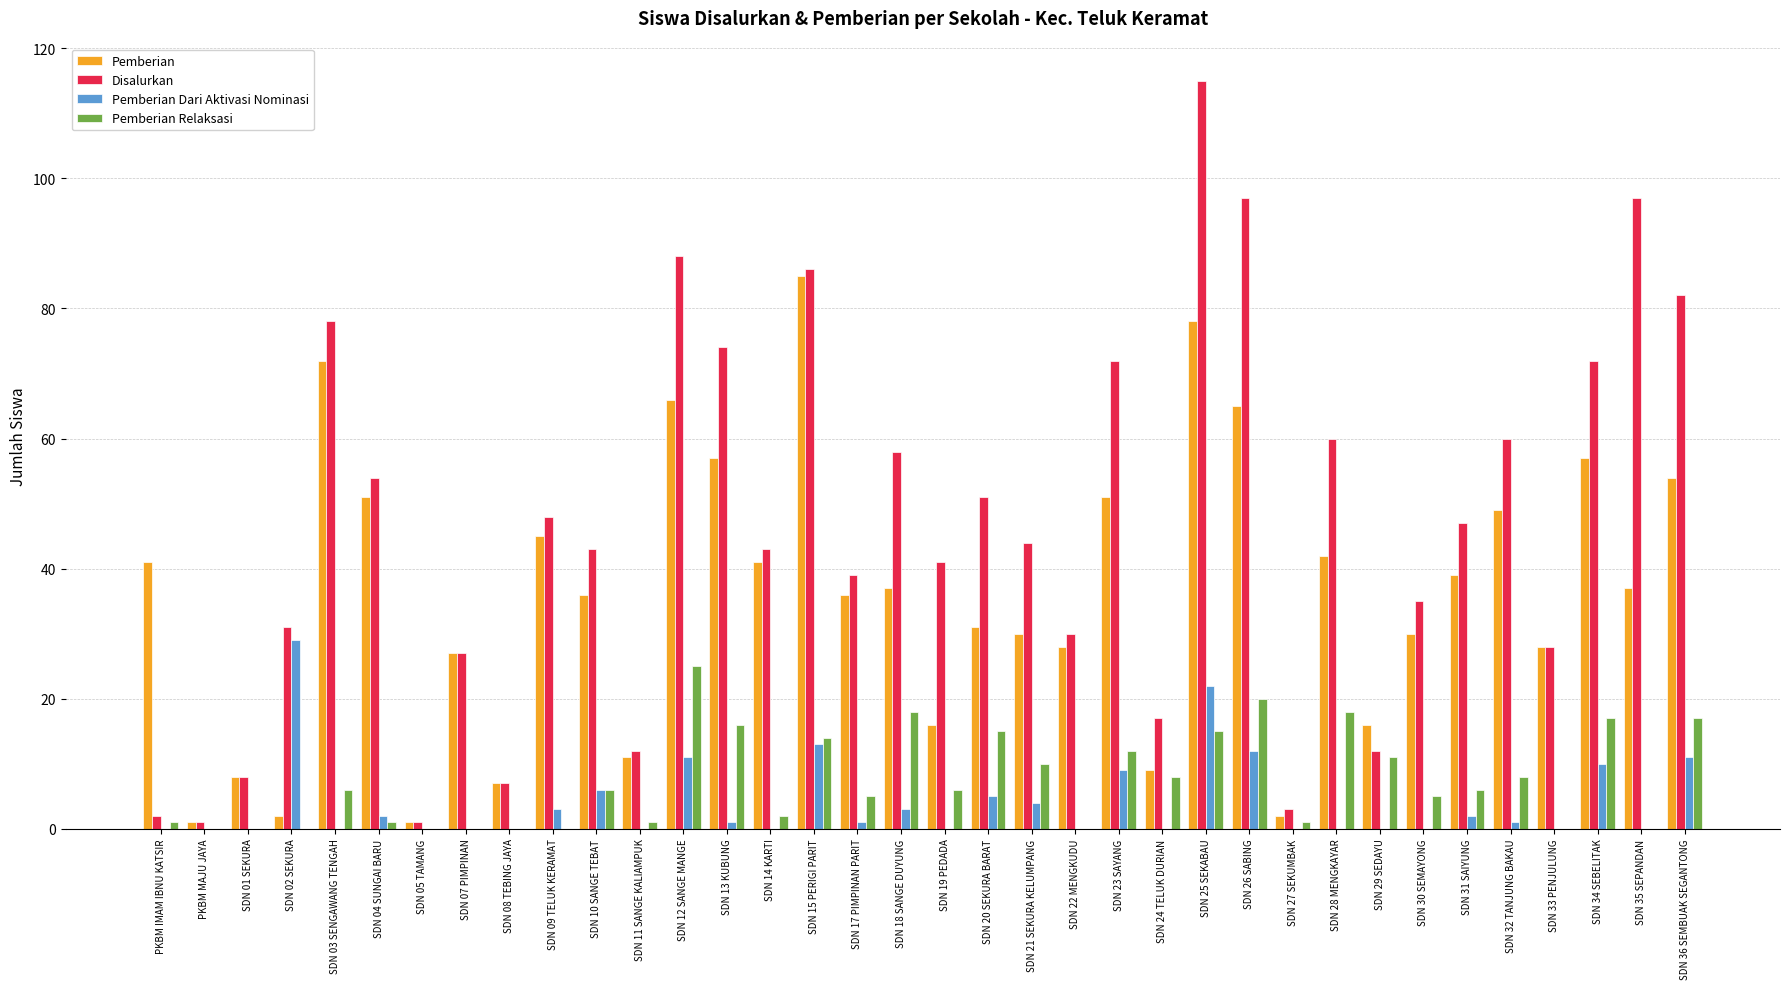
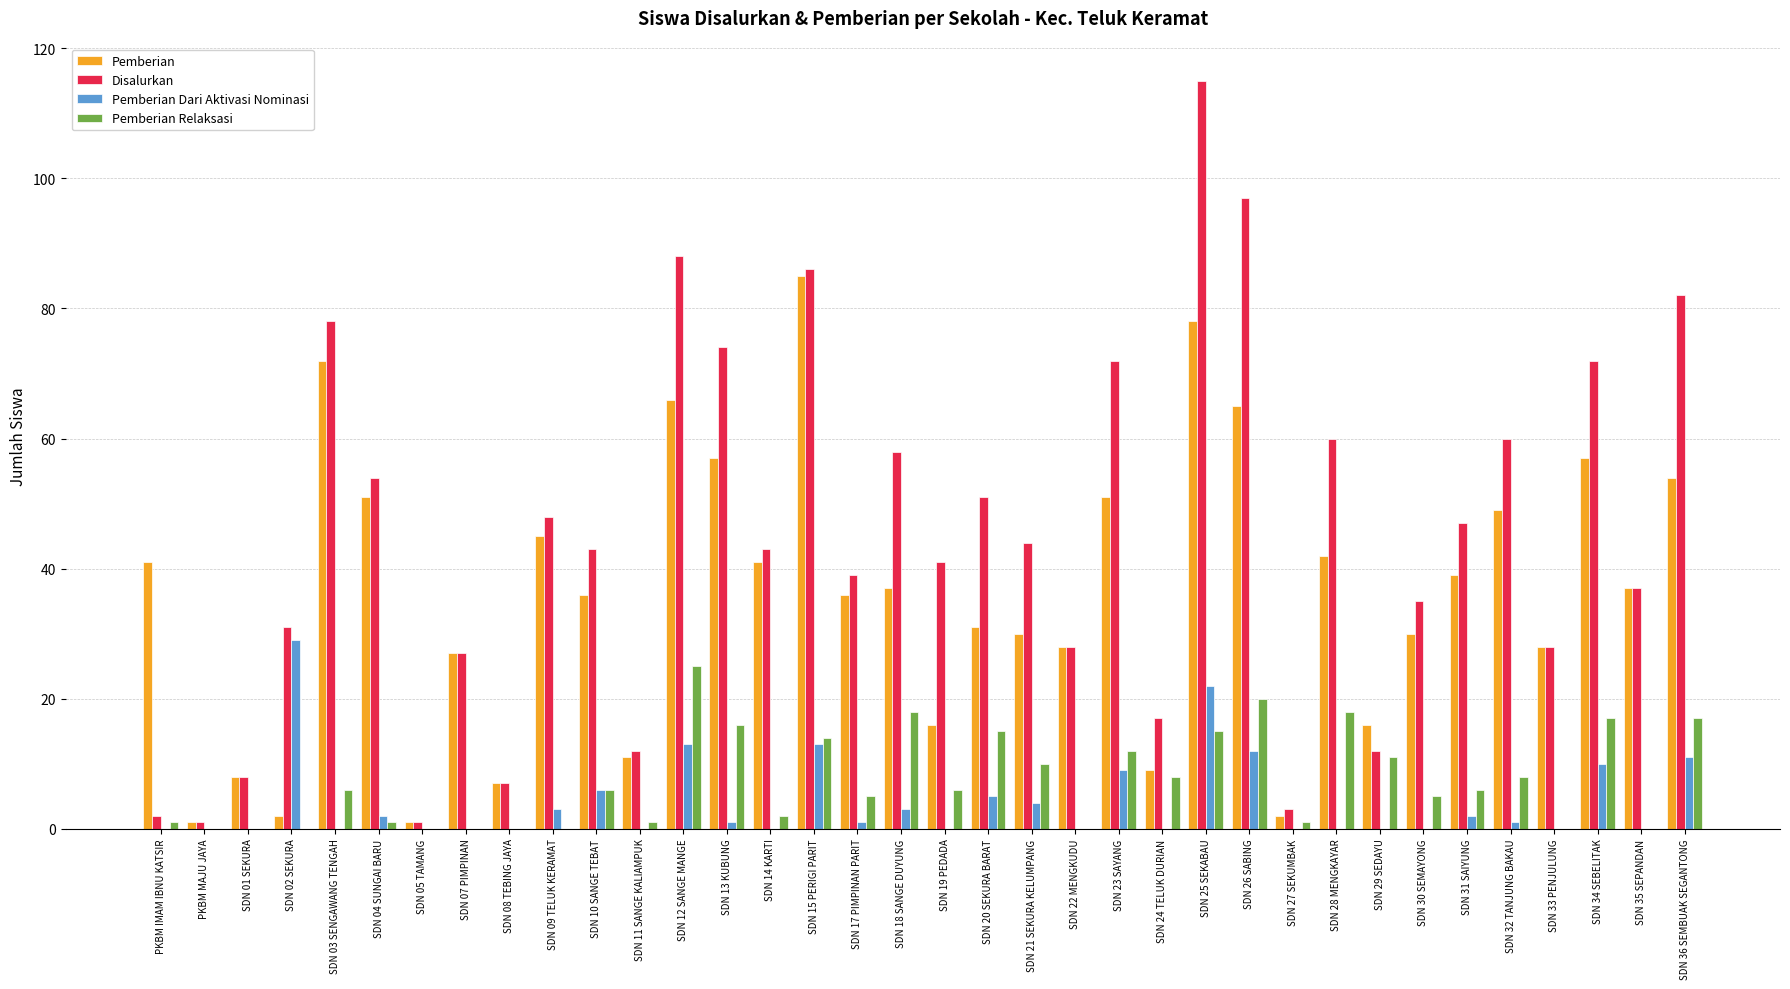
  {
    "Pemberian": {
      "PKBM IMAM IBNU KATSIR": 41,
      "PKBM MAJU JAYA": 1,
      "SDN 01 SEKURA": 8,
      "SDN 02 SEKURA": 2,
      "SDN 03 SENGAWANG TENGAH": 72,
      "SDN 04 SUNGAI BARU": 51,
      "SDN 05 TAMANG": 1,
      "SDN 07 PIMPINAN": 27,
      "SDN 08 TEBING JAYA": 7,
      "SDN 09 TELUK KERAMAT": 45,
      "SDN 10 SANGE TEBAT": 36,
      "SDN 11 SANGE KALIAMPUK": 11,
      "SDN 12 SANGE MANGE": 66,
      "SDN 13 KUBUNG": 57,
      "SDN 14 KARTI": 41,
      "SDN 15 PERIGI PARIT": 85,
      "SDN 17 PIMPINAN PARIT": 36,
      "SDN 18 SANGE DUYUNG": 37,
      "SDN 19 PEDADA": 16,
      "SDN 20 SEKURA BARAT": 31,
      "SDN 21 SEKURA KELUMPANG": 30,
      "SDN 22 MENGKUDU": 28,
      "SDN 23 SAYANG": 51,
      "SDN 24 TELUK DURIAN": 9,
      "SDN 25 SEKABAU": 78,
      "SDN 26 SABING": 65,
      "SDN 27 SEKUMBAK": 2,
      "SDN 28 MENGKAYAR": 42,
      "SDN 29 SEDAYU": 16,
      "SDN 30 SEMAYONG": 30,
      "SDN 31 SAIYUNG": 39,
      "SDN 32 TANJUNG BAKAU": 49,
      "SDN 33 PENJULUNG": 28,
      "SDN 34 SEBELITAK": 57,
      "SDN 35 SEPANDAN": 37,
      "SDN 36 SEMBUAK SEGANTONG": 54
    },
    "Disalurkan": {
      "PKBM IMAM IBNU KATSIR": 2,
      "PKBM MAJU JAYA": 1,
      "SDN 01 SEKURA": 8,
      "SDN 02 SEKURA": 31,
      "SDN 03 SENGAWANG TENGAH": 78,
      "SDN 04 SUNGAI BARU": 54,
      "SDN 05 TAMANG": 1,
      "SDN 07 PIMPINAN": 27,
      "SDN 08 TEBING JAYA": 7,
      "SDN 09 TELUK KERAMAT": 48,
      "SDN 10 SANGE TEBAT": 43,
      "SDN 11 SANGE KALIAMPUK": 12,
      "SDN 12 SANGE MANGE": 88,
      "SDN 13 KUBUNG": 74,
      "SDN 14 KARTI": 43,
      "SDN 15 PERIGI PARIT": 86,
      "SDN 17 PIMPINAN PARIT": 39,
      "SDN 18 SANGE DUYUNG": 58,
      "SDN 19 PEDADA": 41,
      "SDN 20 SEKURA BARAT": 51,
      "SDN 21 SEKURA KELUMPANG": 44,
-     "SDN 22 MENGKUDU": 30,
+     "SDN 22 MENGKUDU": 28,
      "SDN 23 SAYANG": 72,
      "SDN 24 TELUK DURIAN": 17,
      "SDN 25 SEKABAU": 115,
      "SDN 26 SABING": 97,
      "SDN 27 SEKUMBAK": 3,
      "SDN 28 MENGKAYAR": 60,
      "SDN 29 SEDAYU": 12,
      "SDN 30 SEMAYONG": 35,
      "SDN 31 SAIYUNG": 47,
      "SDN 32 TANJUNG BAKAU": 60,
      "SDN 33 PENJULUNG": 28,
      "SDN 34 SEBELITAK": 72,
-     "SDN 35 SEPANDAN": 97,
+     "SDN 35 SEPANDAN": 37,
      "SDN 36 SEMBUAK SEGANTONG": 82
    },
    "Pemberian Dari Aktivasi Nominasi": {
      "PKBM IMAM IBNU KATSIR": 0,
      "PKBM MAJU JAYA": 0,
      "SDN 01 SEKURA": 0,
      "SDN 02 SEKURA": 29,
      "SDN 03 SENGAWANG TENGAH": 0,
      "SDN 04 SUNGAI BARU": 2,
      "SDN 05 TAMANG": 0,
      "SDN 07 PIMPINAN": 0,
      "SDN 08 TEBING JAYA": 0,
      "SDN 09 TELUK KERAMAT": 3,
      "SDN 10 SANGE TEBAT": 6,
      "SDN 11 SANGE KALIAMPUK": 0,
-     "SDN 12 SANGE MANGE": 11,
+     "SDN 12 SANGE MANGE": 13,
      "SDN 13 KUBUNG": 1,
      "SDN 14 KARTI": 0,
      "SDN 15 PERIGI PARIT": 13,
      "SDN 17 PIMPINAN PARIT": 1,
      "SDN 18 SANGE DUYUNG": 3,
      "SDN 19 PEDADA": 0,
      "SDN 20 SEKURA BARAT": 5,
      "SDN 21 SEKURA KELUMPANG": 4,
      "SDN 22 MENGKUDU": 0,
      "SDN 23 SAYANG": 9,
      "SDN 24 TELUK DURIAN": 0,
      "SDN 25 SEKABAU": 22,
      "SDN 26 SABING": 12,
      "SDN 27 SEKUMBAK": 0,
      "SDN 28 MENGKAYAR": 0,
      "SDN 29 SEDAYU": 0,
      "SDN 30 SEMAYONG": 0,
      "SDN 31 SAIYUNG": 2,
      "SDN 32 TANJUNG BAKAU": 1,
      "SDN 33 PENJULUNG": 0,
      "SDN 34 SEBELITAK": 10,
      "SDN 35 SEPANDAN": 0,
      "SDN 36 SEMBUAK SEGANTONG": 11
    },
    "Pemberian Relaksasi": {
      "PKBM IMAM IBNU KATSIR": 1,
      "PKBM MAJU JAYA": 0,
      "SDN 01 SEKURA": 0,
      "SDN 02 SEKURA": 0,
      "SDN 03 SENGAWANG TENGAH": 6,
      "SDN 04 SUNGAI BARU": 1,
      "SDN 05 TAMANG": 0,
      "SDN 07 PIMPINAN": 0,
      "SDN 08 TEBING JAYA": 0,
      "SDN 09 TELUK KERAMAT": 0,
      "SDN 10 SANGE TEBAT": 6,
      "SDN 11 SANGE KALIAMPUK": 1,
      "SDN 12 SANGE MANGE": 25,
      "SDN 13 KUBUNG": 16,
      "SDN 14 KARTI": 2,
      "SDN 15 PERIGI PARIT": 14,
      "SDN 17 PIMPINAN PARIT": 5,
      "SDN 18 SANGE DUYUNG": 18,
      "SDN 19 PEDADA": 6,
      "SDN 20 SEKURA BARAT": 15,
      "SDN 21 SEKURA KELUMPANG": 10,
      "SDN 22 MENGKUDU": 0,
      "SDN 23 SAYANG": 12,
      "SDN 24 TELUK DURIAN": 8,
      "SDN 25 SEKABAU": 15,
      "SDN 26 SABING": 20,
      "SDN 27 SEKUMBAK": 1,
      "SDN 28 MENGKAYAR": 18,
      "SDN 29 SEDAYU": 11,
      "SDN 30 SEMAYONG": 5,
      "SDN 31 SAIYUNG": 6,
      "SDN 32 TANJUNG BAKAU": 8,
      "SDN 33 PENJULUNG": 0,
      "SDN 34 SEBELITAK": 17,
      "SDN 35 SEPANDAN": 0,
      "SDN 36 SEMBUAK SEGANTONG": 17
    }
  }
